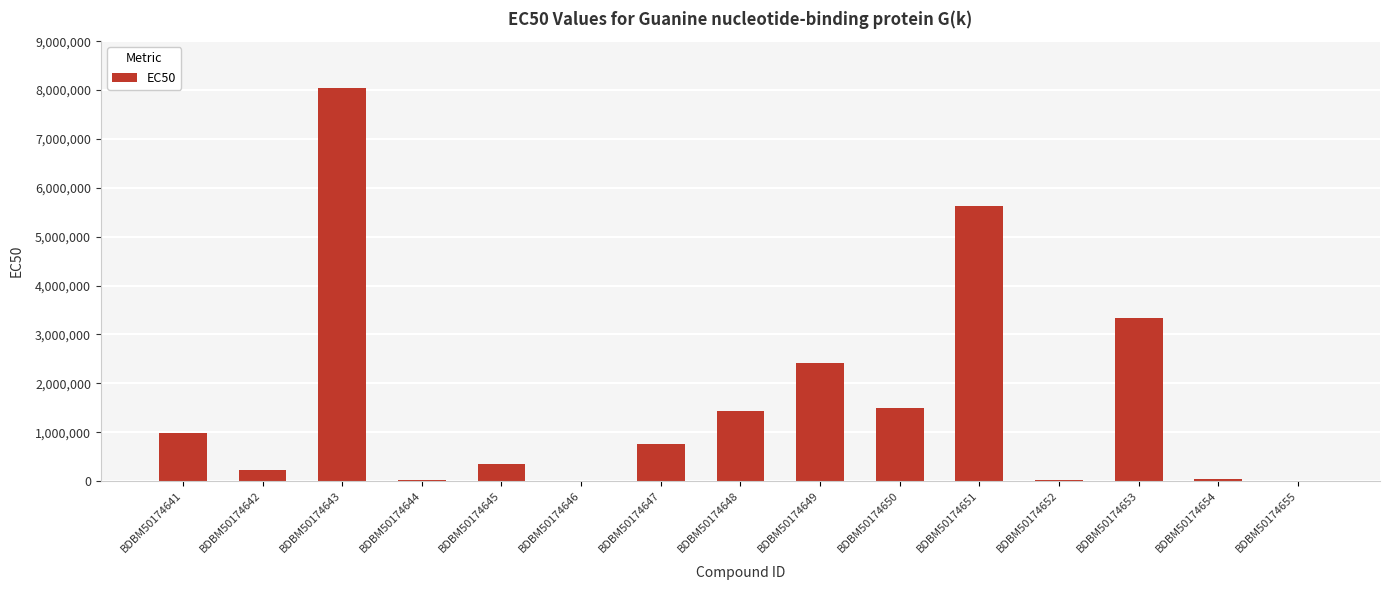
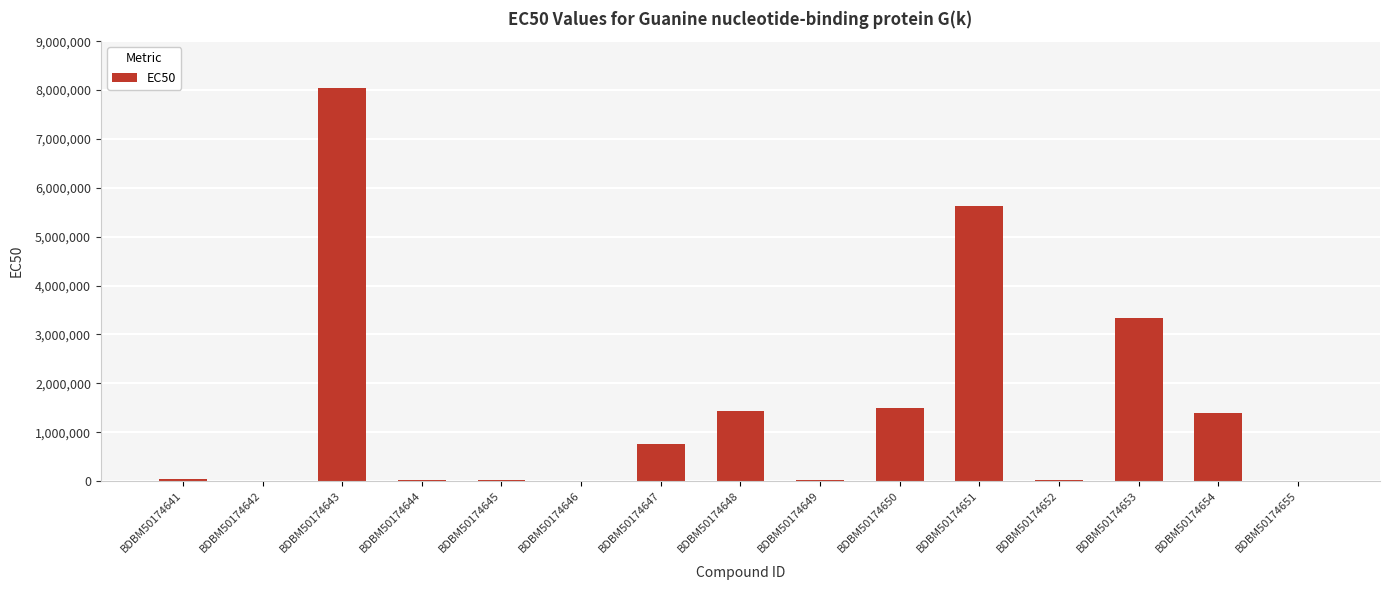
  {
-   "BDBM50174641": "1,000,000",
-   "BDBM50174642": "200,000",
+   "BDBM50174641": "0",
+   "BDBM50174642": "0",
    "BDBM50174643": "8,100,000",
-   "BDBM50174645": "300,000",
+   "BDBM50174645": "0",
    "BDBM50174647": "800,000",
    "BDBM50174648": "1,400,000",
-   "BDBM50174649": "2,400,000",
+   "BDBM50174649": "0",
    "BDBM50174650": "1,500,000",
    "BDBM50174651": "5,600,000",
    "BDBM50174653": "3,300,000",
-   "BDBM50174654": "0"
+   "BDBM50174654": "1,400,000"
  }
